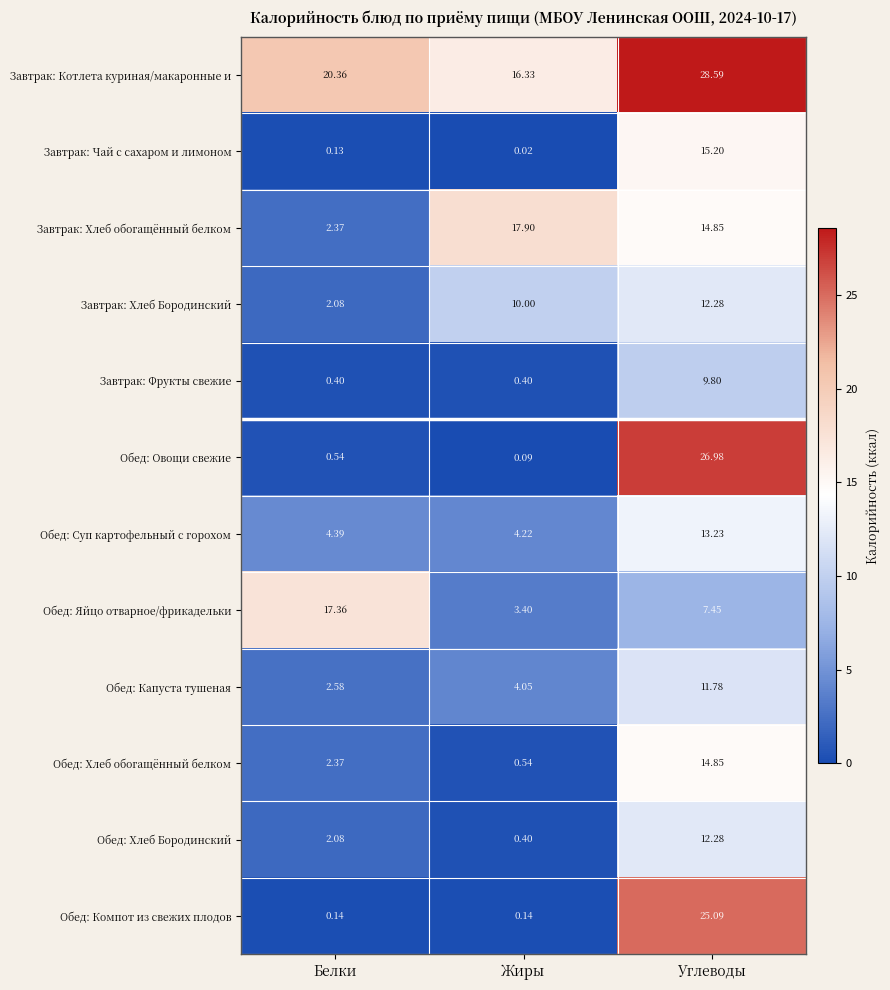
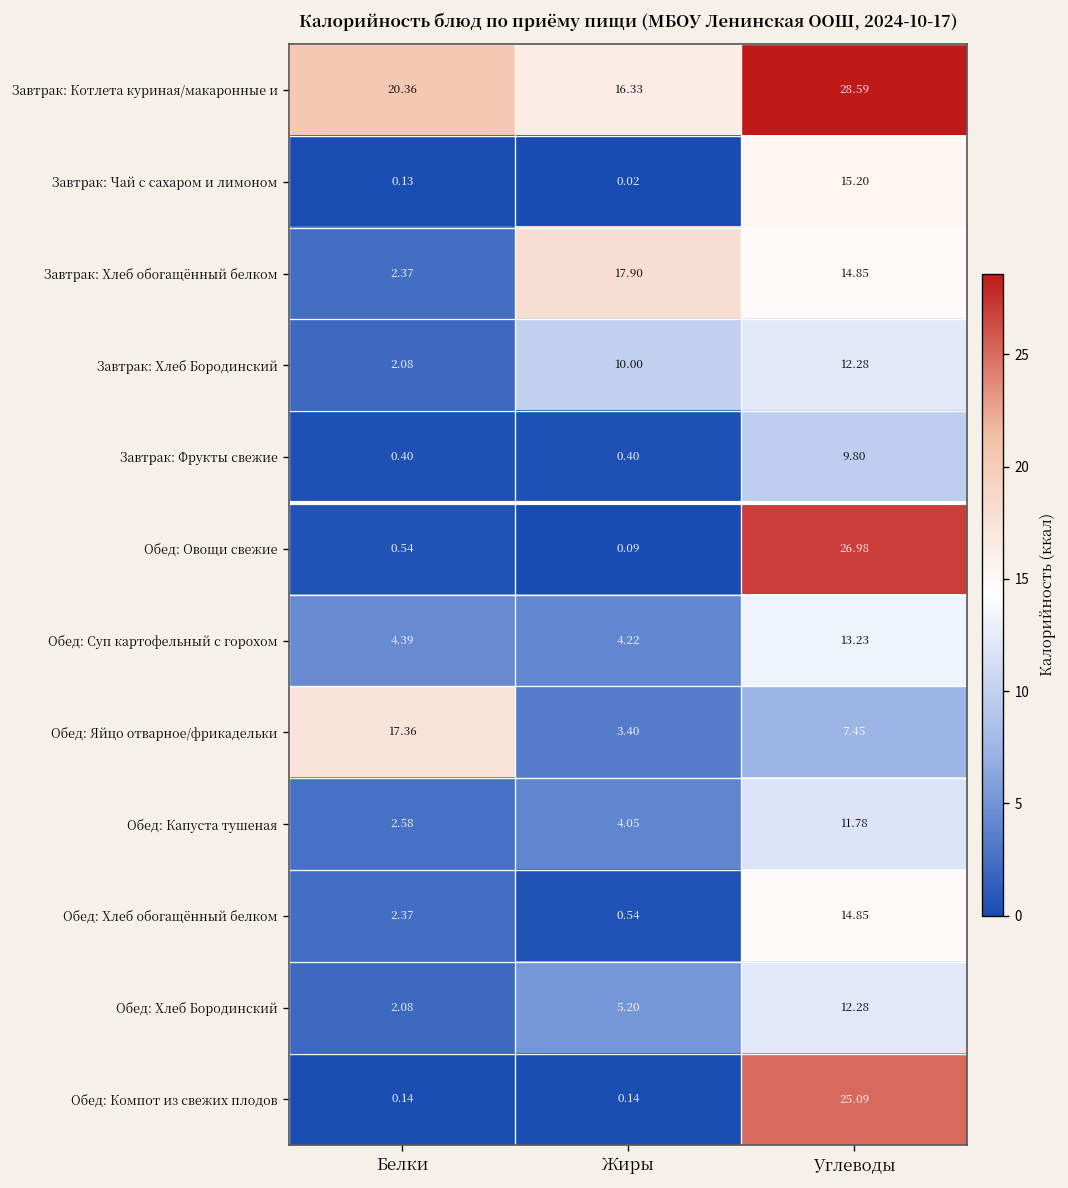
  {
    "Завтрак: Котлета куриная/макаронные и": {
      "Белки": 20.36,
      "Жиры": 16.33,
      "Углеводы": 28.59
    },
    "Завтрак: Чай с сахаром и лимоном": {
      "Белки": 0.13,
      "Жиры": 0.02,
      "Углеводы": 15.20
    },
    "Завтрак: Хлеб обогащённый белком": {
      "Белки": 2.37,
      "Жиры": 17.90,
      "Углеводы": 14.85
    },
    "Завтрак: Хлеб Бородинский": {
      "Белки": 2.08,
      "Жиры": 10.00,
      "Углеводы": 12.28
    },
    "Завтрак: Фрукты свежие": {
      "Белки": 0.40,
      "Жиры": 0.40,
      "Углеводы": 9.80
    },
    "Обед: Овощи свежие": {
      "Белки": 0.54,
      "Жиры": 0.09,
      "Углеводы": 26.98
    },
    "Обед: Суп картофельный с горохом": {
      "Белки": 4.39,
      "Жиры": 4.22,
      "Углеводы": 13.23
    },
    "Обед: Яйцо отварное/фрикадельки": {
      "Белки": 17.36,
      "Жиры": 3.40,
      "Углеводы": 7.45
    },
    "Обед: Капуста тушеная": {
      "Белки": 2.58,
      "Жиры": 4.05,
      "Углеводы": 11.78
    },
    "Обед: Хлеб обогащённый белком": {
      "Белки": 2.37,
      "Жиры": 0.54,
      "Углеводы": 14.85
    },
    "Обед: Хлеб Бородинский": {
      "Белки": 2.08,
-     "Жиры": 0.40,
+     "Жиры": 5.20,
      "Углеводы": 12.28
    },
    "Обед: Компот из свежих плодов": {
      "Белки": 0.14,
      "Жиры": 0.14,
      "Углеводы": 25.09
    }
  }
